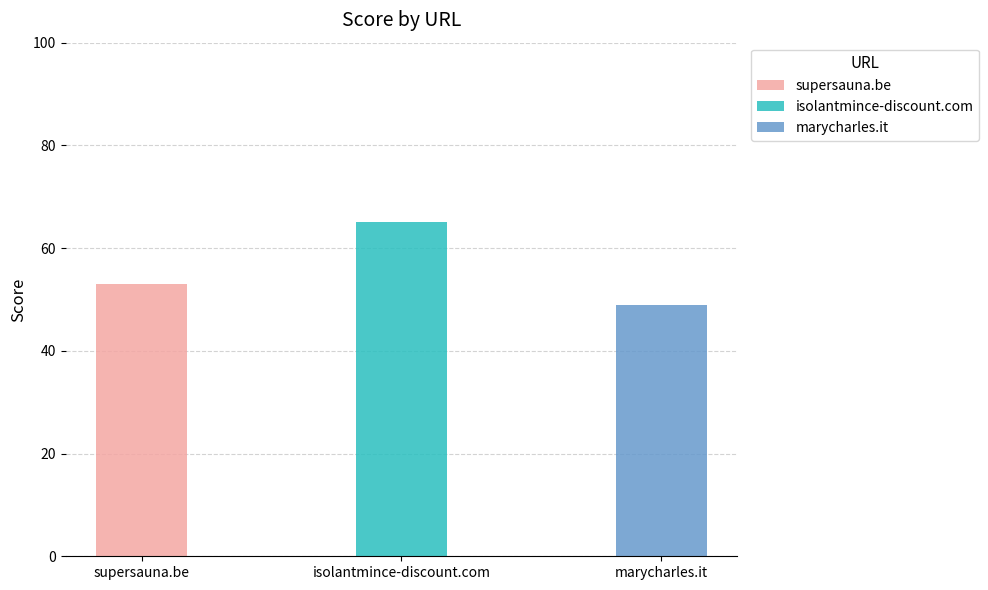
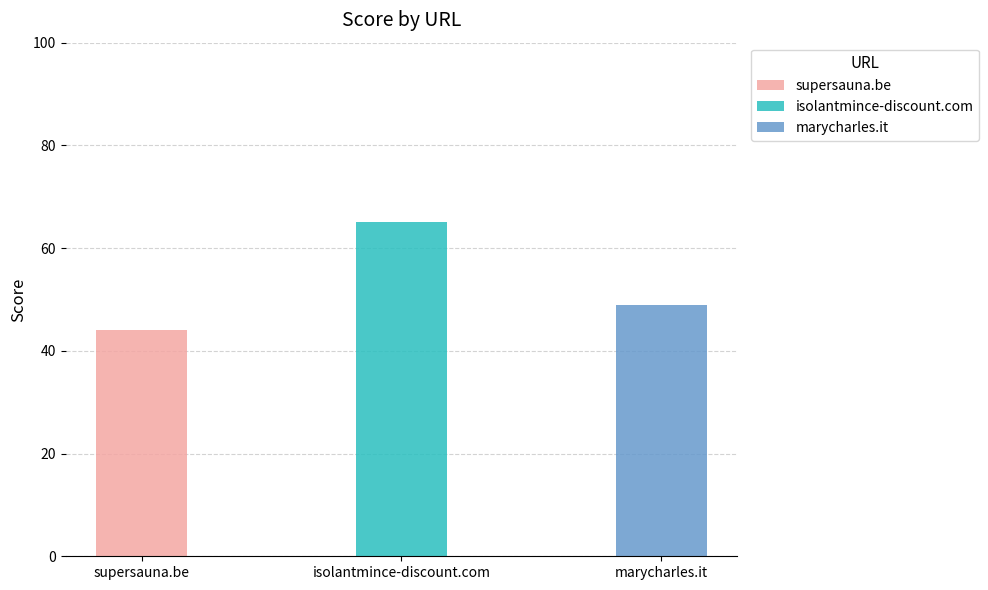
  {
-   "supersauna.be": 53,
+   "supersauna.be": 44,
    "isolantmince-discount.com": 65,
    "marycharles.it": 49
  }
